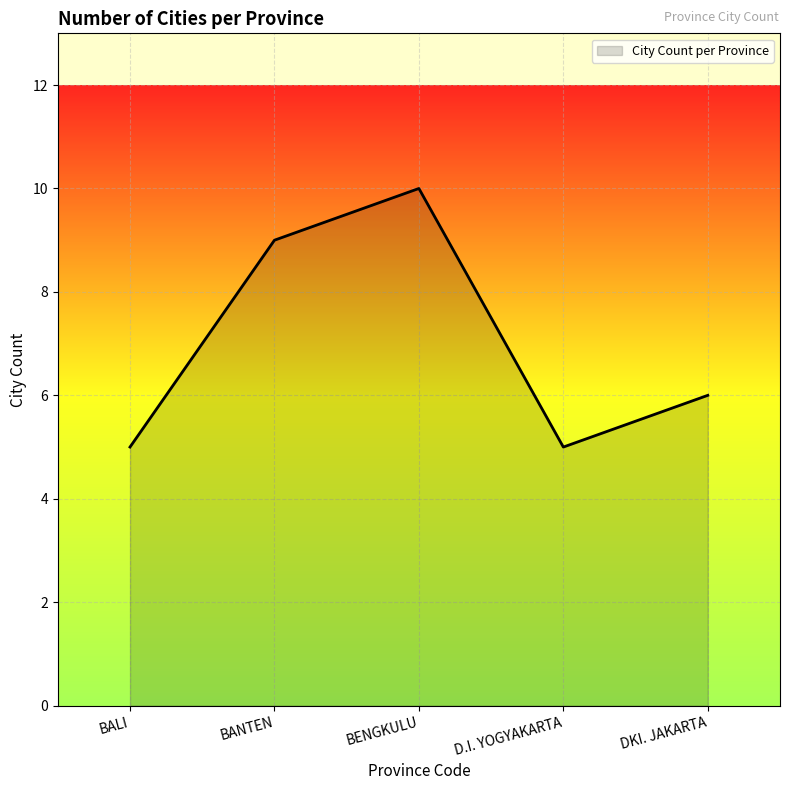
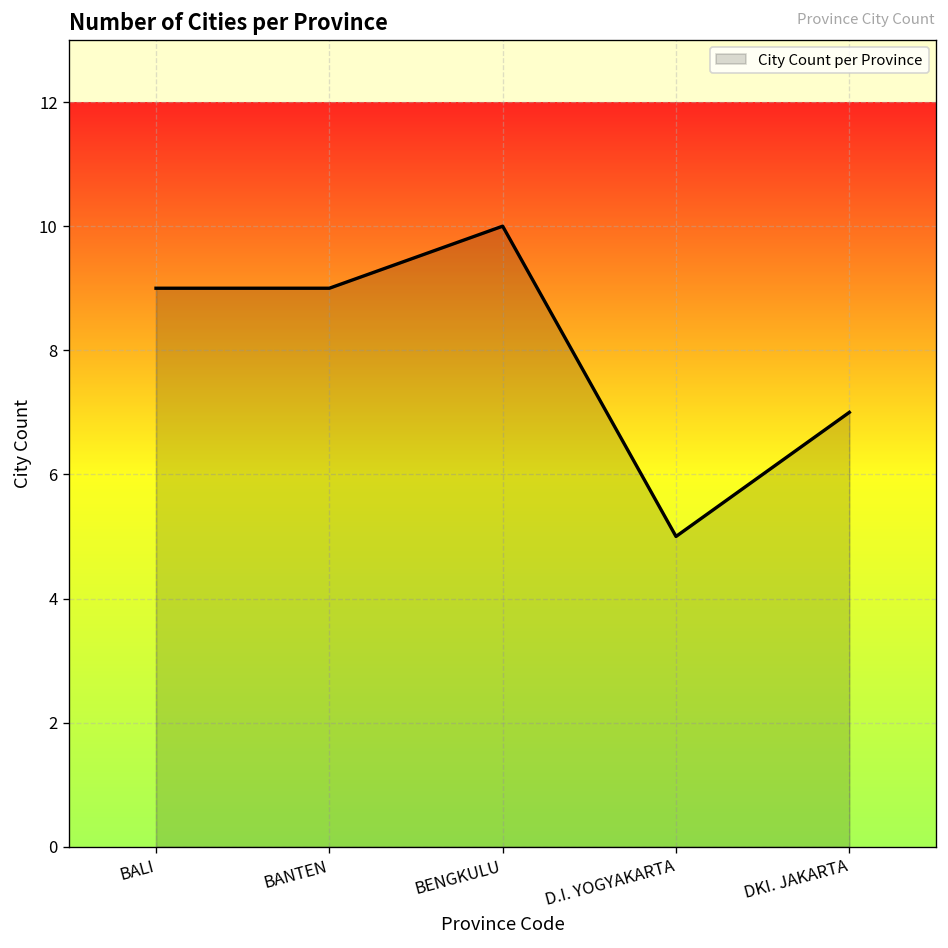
  {
-   "BALI": 5,
+   "BALI": 9,
    "BANTEN": 9,
    "BENGKULU": 10,
    "D.I. YOGYAKARTA": 5,
-   "DKI. JAKARTA": 6
+   "DKI. JAKARTA": 7
  }
